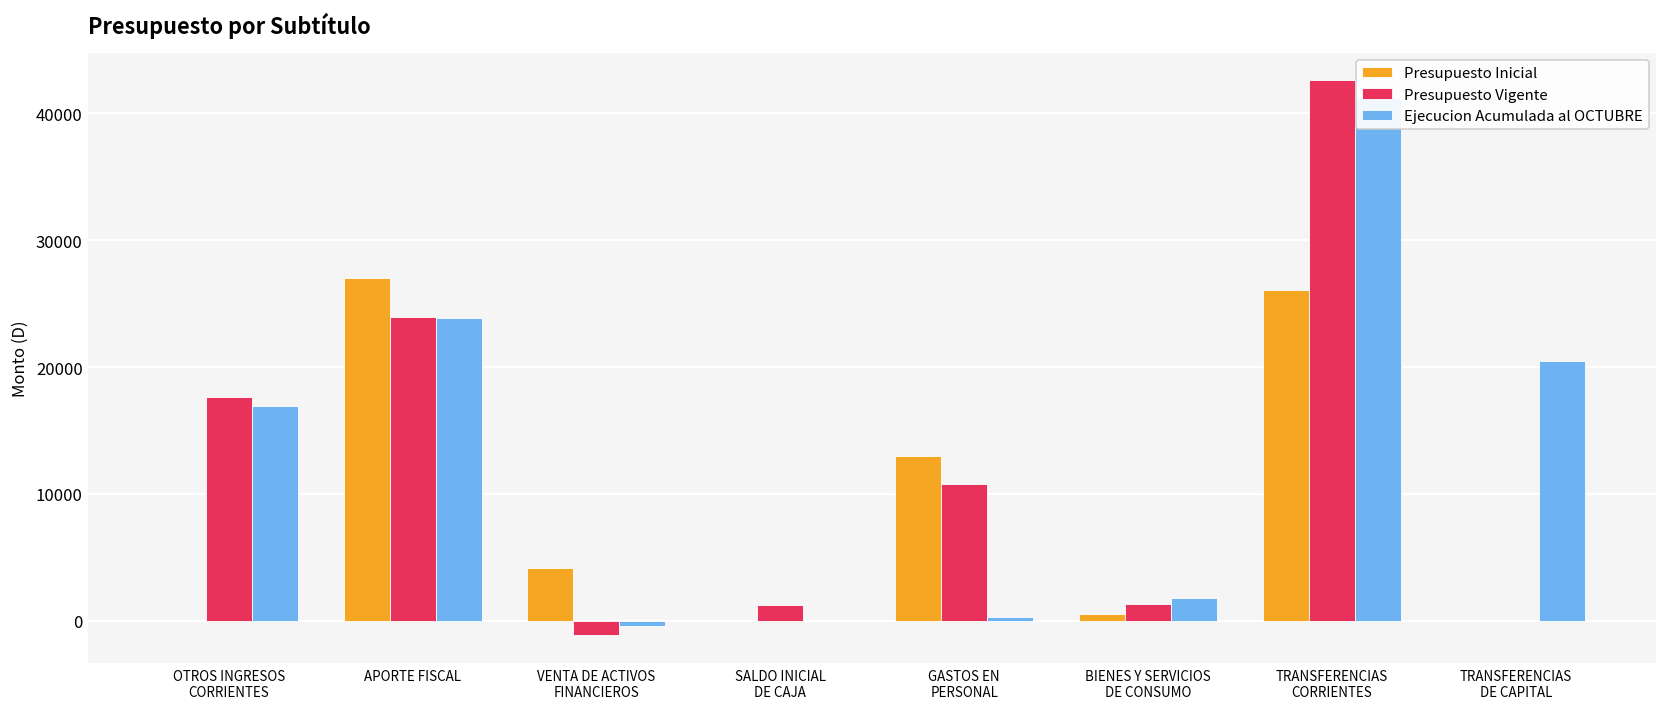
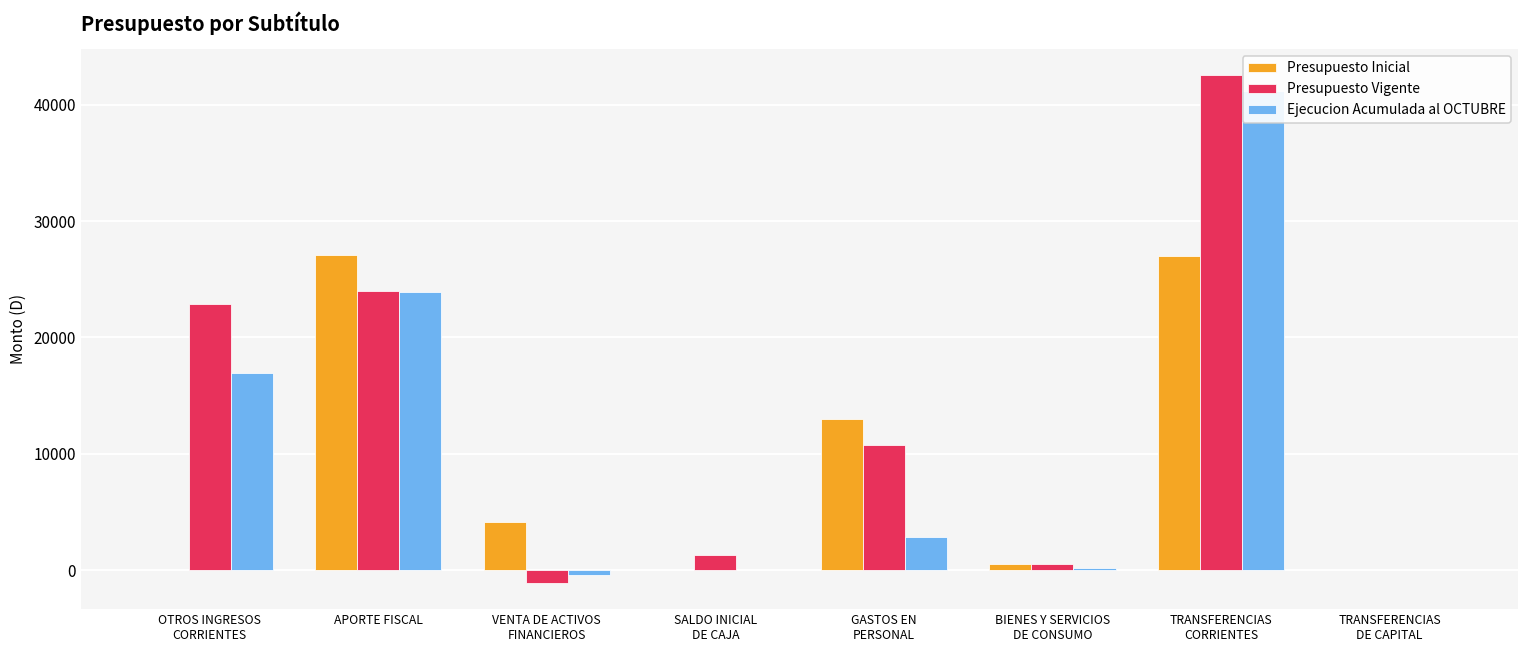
  {
    "Presupuesto Inicial": {
      "OTROS INGRESOS CORRIENTES": 0,
      "APORTE FISCAL": 27000,
      "VENTA DE ACTIVOS FINANCIEROS": 4200,
      "SALDO INICIAL DE CAJA": 0,
      "GASTOS EN PERSONAL": 13000,
      "BIENES Y SERVICIOS DE CONSUMO": 500,
-     "TRANSFERENCIAS CORRIENTES": 26100
+     "TRANSFERENCIAS CORRIENTES": 27000
    },
    "Presupuesto Vigente": {
-     "OTROS INGRESOS CORRIENTES": 17700,
+     "OTROS INGRESOS CORRIENTES": 22900,
      "APORTE FISCAL": 23900,
      "VENTA DE ACTIVOS FINANCIEROS": -1200,
      "SALDO INICIAL DE CAJA": 1300,
      "GASTOS EN PERSONAL": 10700,
-     "BIENES Y SERVICIOS DE CONSUMO": 1300,
+     "BIENES Y SERVICIOS DE CONSUMO": 500,
      "TRANSFERENCIAS CORRIENTES": 42600
    },
    "Ejecucion Acumulada al OCTUBRE": {
      "OTROS INGRESOS CORRIENTES": 16900,
      "APORTE FISCAL": 23900,
      "VENTA DE ACTIVOS FINANCIEROS": -400,
      "SALDO INICIAL DE CAJA": 0,
-     "GASTOS EN PERSONAL": 300,
-     "BIENES Y SERVICIOS DE CONSUMO": 1800,
-     "TRANSFERENCIAS DE CAPITAL": 20500
+     "GASTOS EN PERSONAL": 2800,
+     "BIENES Y SERVICIOS DE CONSUMO": 200,
+     "TRANSFERENCIAS DE CAPITAL": 0
    }
  }
